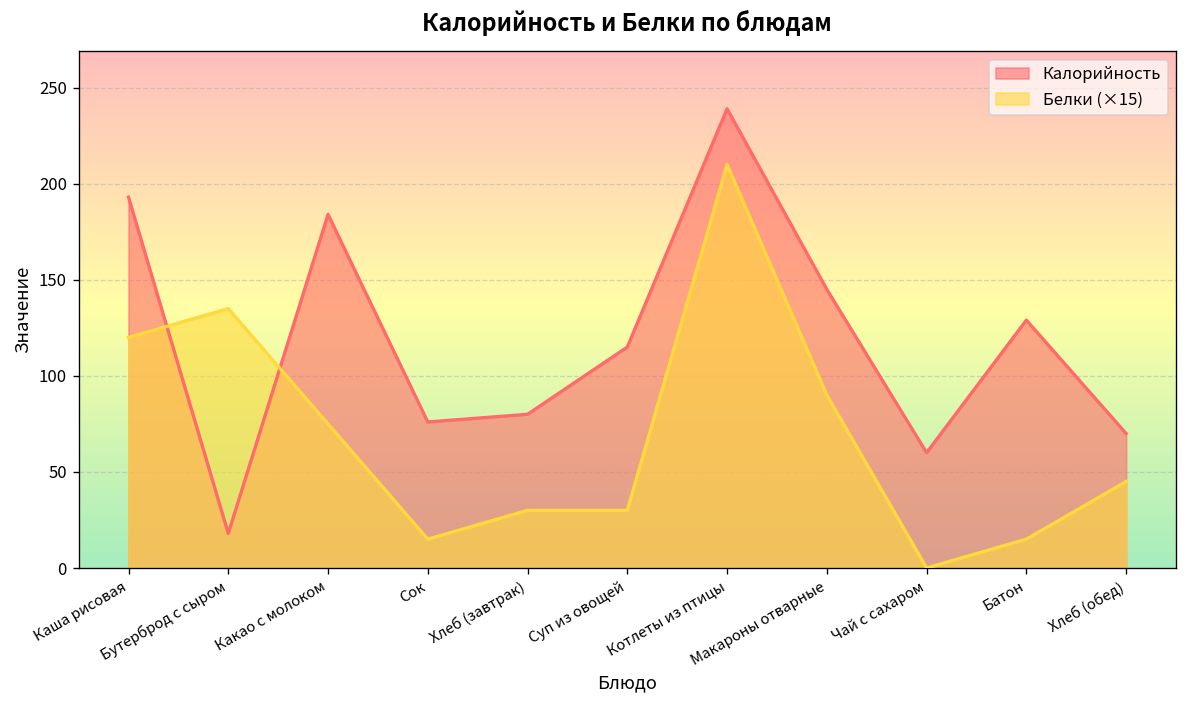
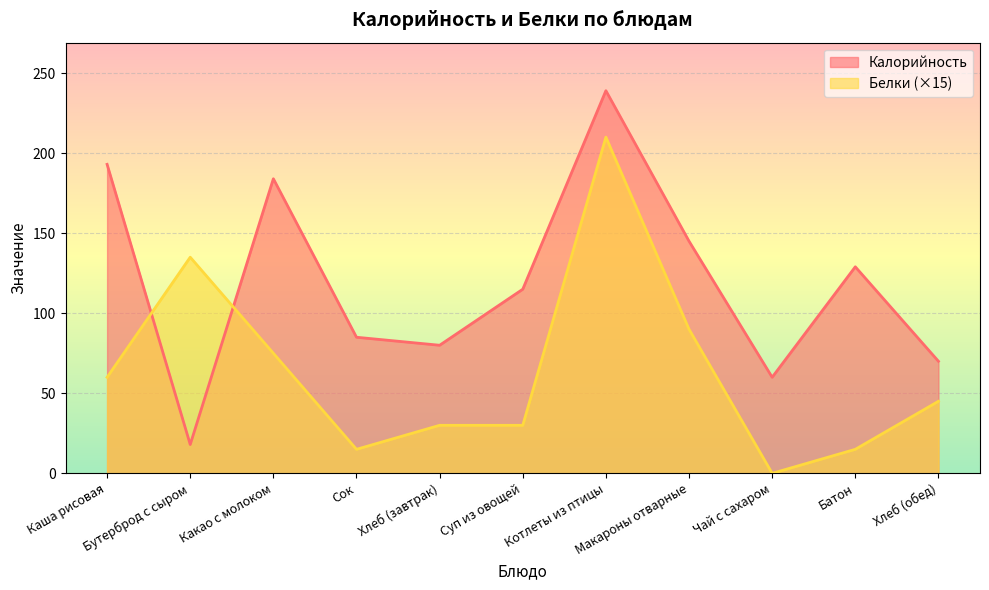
  {
    "Калорийность": {
      "Каша рисовая": 193,
      "Бутерброд с сыром": 18,
      "Какао с молоком": 184,
-     "Сок": 76,
+     "Сок": 85,
      "Хлеб (завтрак)": 80,
      "Суп из овощей": 115,
      "Котлеты из птицы": 239,
      "Макароны отварные": 145,
      "Чай с сахаром": 60,
      "Батон": 129,
      "Хлеб (обед)": 70
    },
    "Белки (×15)": {
-     "Каша рисовая": 120,
+     "Каша рисовая": 60,
      "Бутерброд с сыром": 135,
      "Какао с молоком": 75,
      "Сок": 15,
      "Хлеб (завтрак)": 30,
      "Суп из овощей": 30,
      "Котлеты из птицы": 210,
      "Макароны отварные": 90,
      "Чай с сахаром": 0,
      "Батон": 15,
      "Хлеб (обед)": 45
    }
  }
